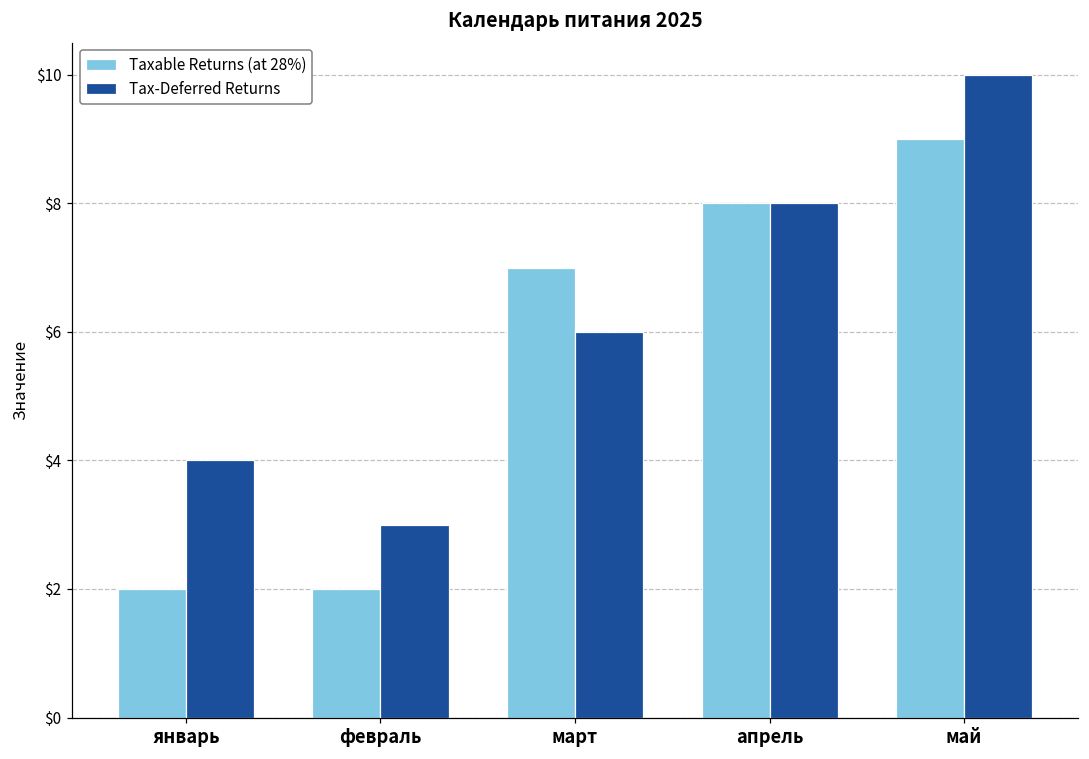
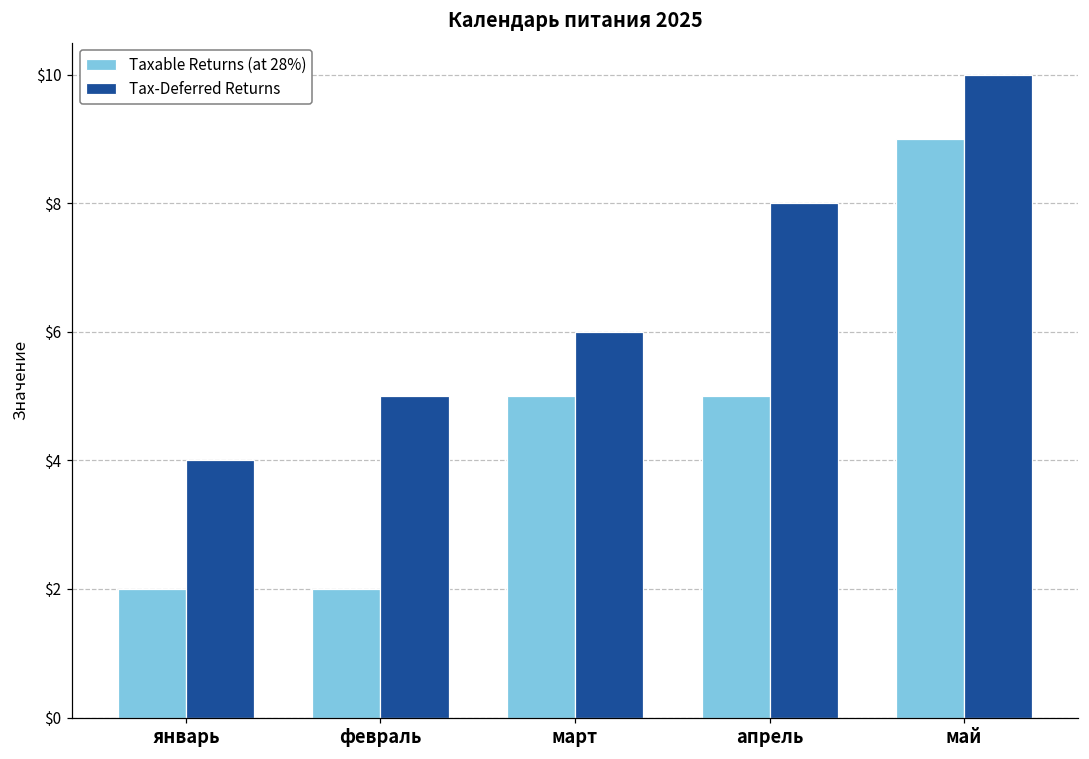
  {
    "Taxable Returns (at 28%)": {
      "январь": "$2",
      "февраль": "$2",
-     "март": "$7",
-     "апрель": "$8",
+     "март": "$5",
+     "апрель": "$5",
      "май": "$9"
    },
    "Tax-Deferred Returns": {
      "январь": "$4",
-     "февраль": "$3",
+     "февраль": "$5",
      "март": "$6",
      "апрель": "$8",
      "май": "$10"
    }
  }
